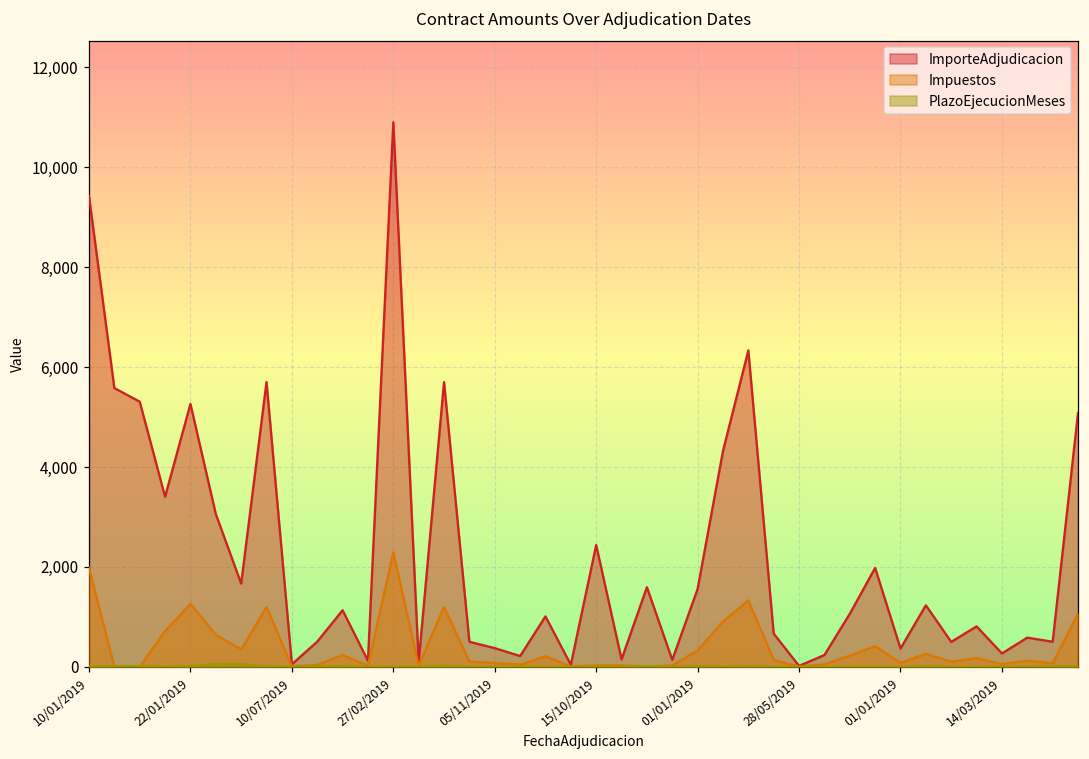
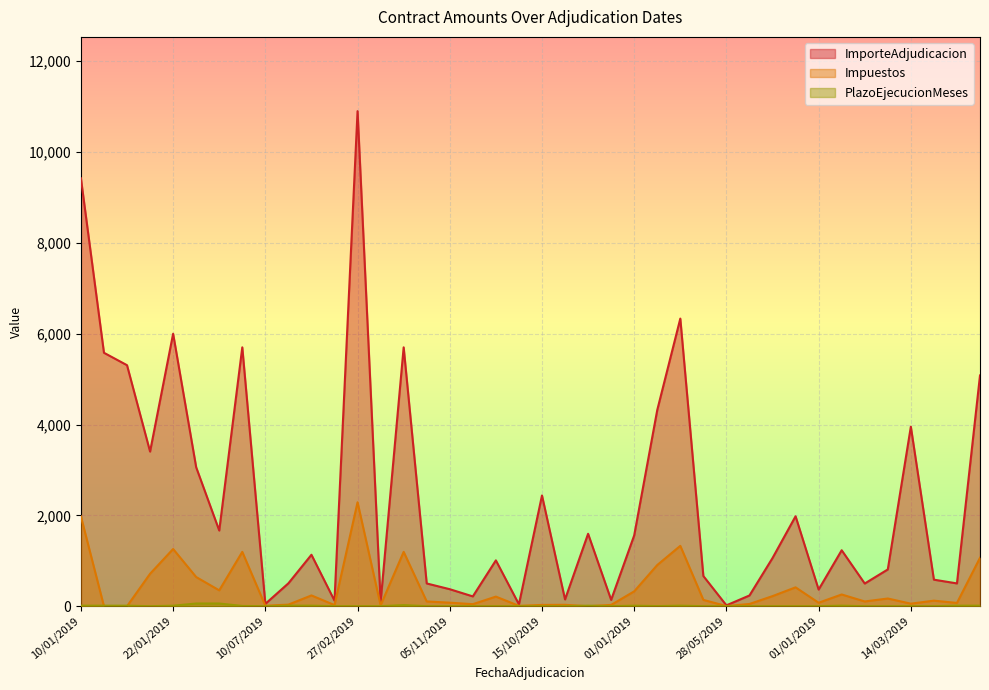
  {
    "ImporteAdjudicacion": {
-     "22/01/2019": "5,300",
+     "22/01/2019": "6,000",
      "27/02/2019": "10,900",
      "15/10/2019": "2,400",
-     "14/03/2019": "300"
+     "14/03/2019": "4,000"
    }
  }
